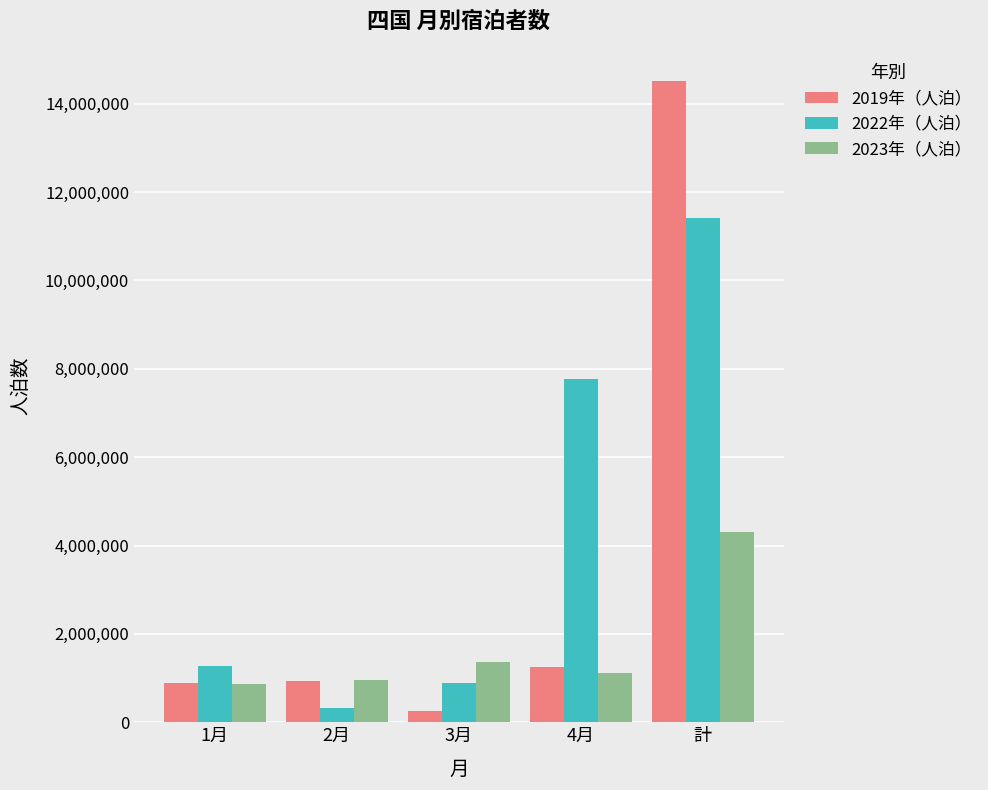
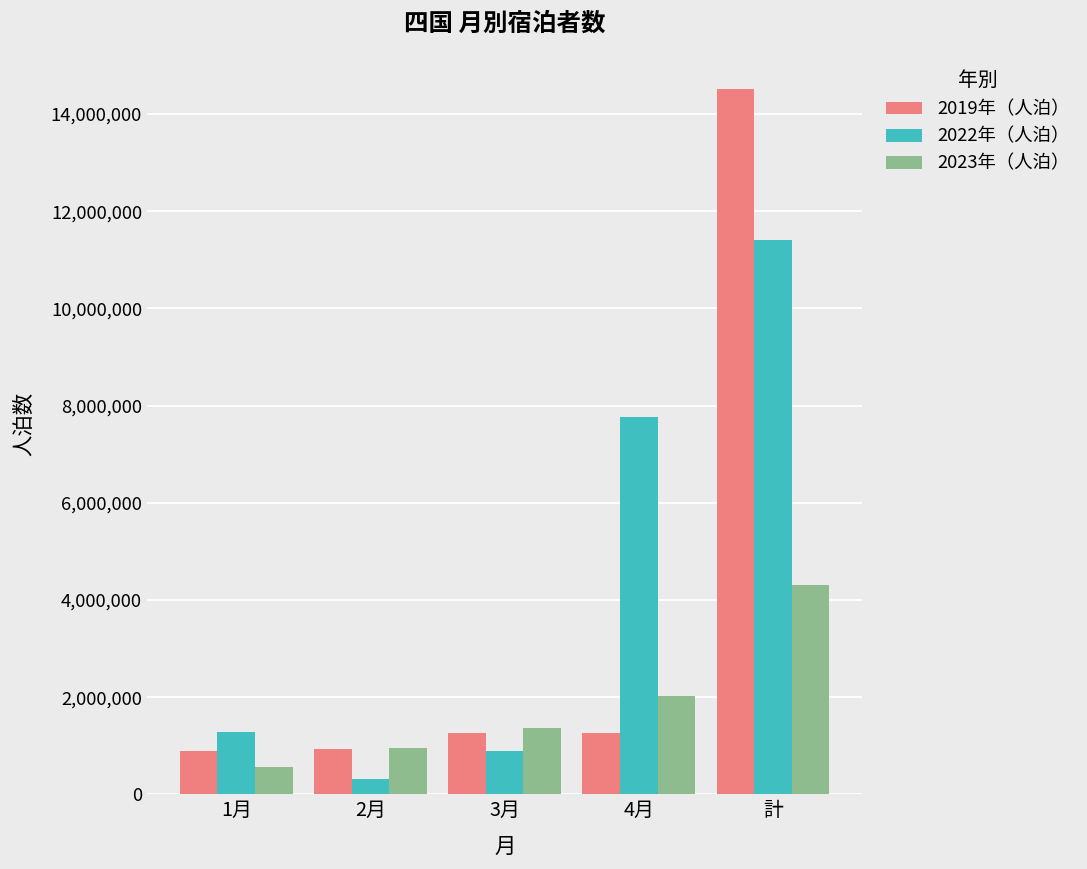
  {
    "2019年（人泊）": {
      "1月": "900,000",
      "2月": "900,000",
-     "3月": "300,000",
+     "3月": "1,300,000",
      "4月": "1,300,000",
      "計": "14,500,000"
    },
    "2022年（人泊）": {
      "1月": "1,300,000",
      "2月": "300,000",
      "3月": "900,000",
      "4月": "7,800,000",
      "計": "11,400,000"
    },
    "2023年（人泊）": {
-     "1月": "900,000",
+     "1月": "600,000",
      "2月": "1,000,000",
      "3月": "1,400,000",
-     "4月": "1,100,000",
+     "4月": "2,000,000",
      "計": "4,300,000"
    }
  }
